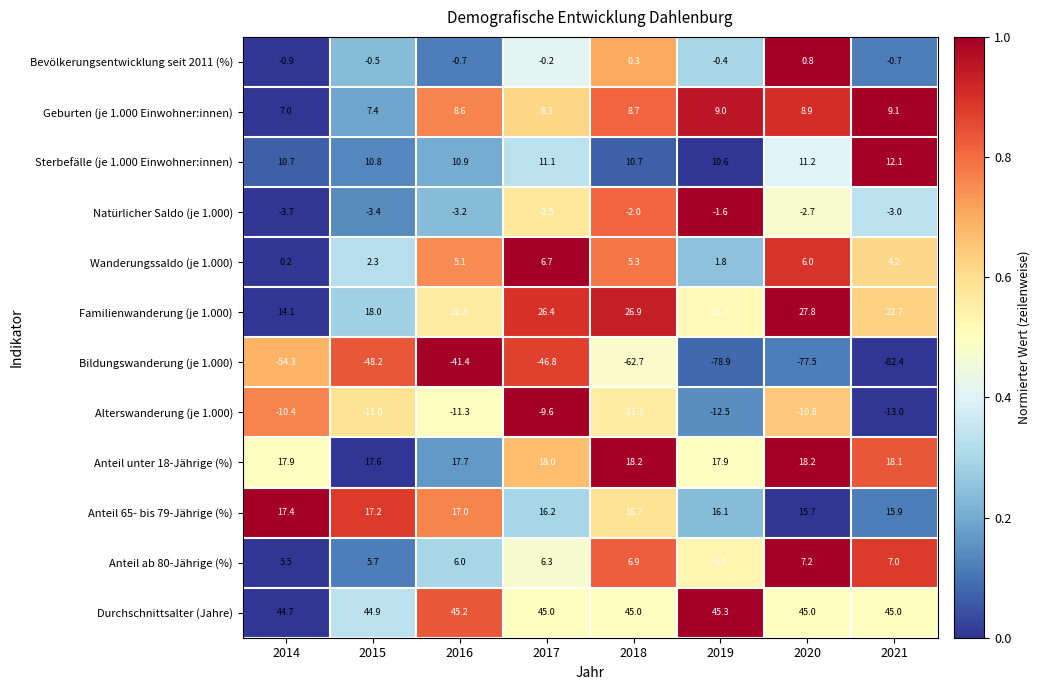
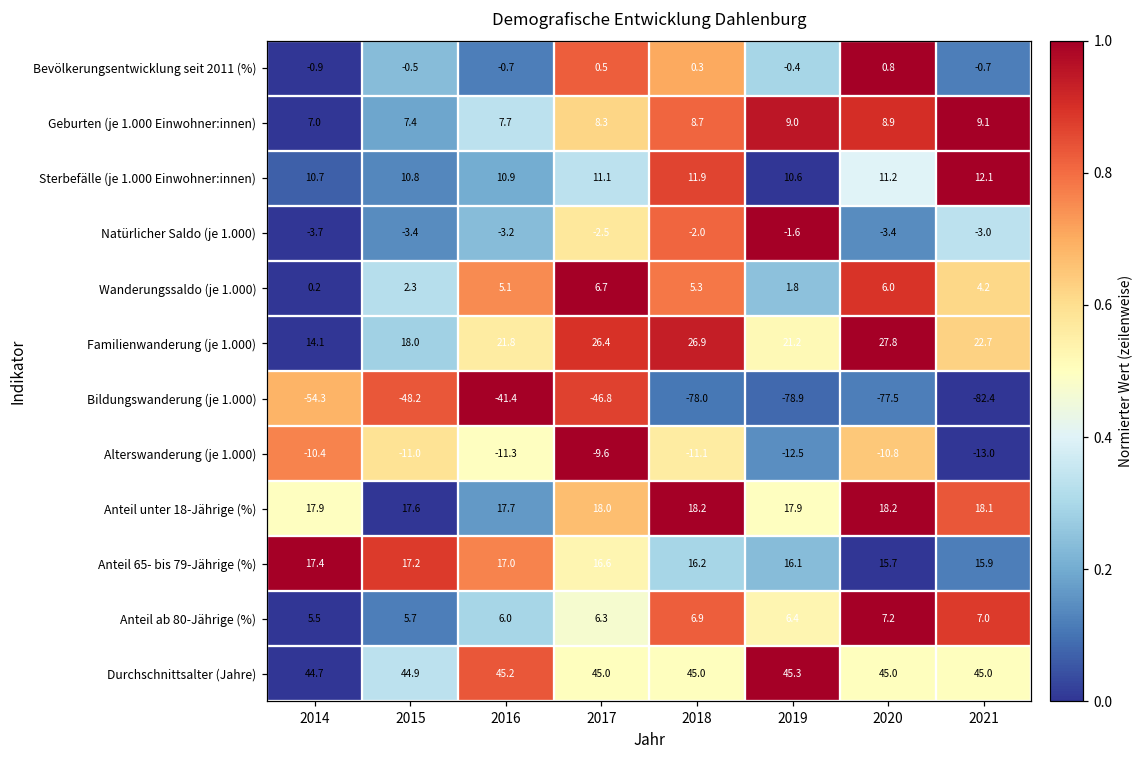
  {
    "Bevölkerungsentwicklung seit 2011 (%)": {
      "2014": -0.9,
      "2015": -0.5,
      "2016": -0.7,
-     "2017": -0.2,
+     "2017": 0.5,
      "2018": 0.3,
      "2019": -0.4,
      "2020": 0.8,
      "2021": -0.7
    },
    "Geburten (je 1.000 Einwohner:innen)": {
      "2014": 7.0,
      "2015": 7.4,
-     "2016": 8.6,
+     "2016": 7.7,
      "2017": 8.3,
      "2018": 8.7,
      "2019": 9.0,
      "2020": 8.9,
      "2021": 9.1
    },
    "Sterbefälle (je 1.000 Einwohner:innen)": {
      "2014": 10.7,
      "2015": 10.8,
      "2016": 10.9,
      "2017": 11.1,
-     "2018": 10.7,
+     "2018": 11.9,
      "2019": 10.6,
      "2020": 11.2,
      "2021": 12.1
    },
    "Natürlicher Saldo (je 1.000)": {
      "2014": -3.7,
      "2015": -3.4,
      "2016": -3.2,
      "2017": -2.5,
      "2018": -2.0,
      "2019": -1.6,
-     "2020": -2.7,
+     "2020": -3.4,
      "2021": -3.0
    },
    "Wanderungssaldo (je 1.000)": {
      "2014": 0.2,
      "2015": 2.3,
      "2016": 5.1,
      "2017": 6.7,
      "2018": 5.3,
      "2019": 1.8,
      "2020": 6.0,
      "2021": 4.2
    },
    "Familienwanderung (je 1.000)": {
      "2014": 14.1,
      "2015": 18.0,
      "2016": 21.8,
      "2017": 26.4,
      "2018": 26.9,
      "2019": 21.2,
      "2020": 27.8,
      "2021": 22.7
    },
    "Bildungswanderung (je 1.000)": {
      "2014": -54.3,
      "2015": -48.2,
      "2016": -41.4,
      "2017": -46.8,
-     "2018": -62.7,
+     "2018": -78.0,
      "2019": -78.9,
      "2020": -77.5,
      "2021": -82.4
    },
    "Alterswanderung (je 1.000)": {
      "2014": -10.4,
      "2015": -11.0,
      "2016": -11.3,
      "2017": -9.6,
      "2018": -11.1,
      "2019": -12.5,
      "2020": -10.8,
      "2021": -13.0
    },
    "Anteil unter 18-Jährige (%)": {
      "2014": 17.9,
      "2015": 17.6,
      "2016": 17.7,
      "2017": 18.0,
      "2018": 18.2,
      "2019": 17.9,
      "2020": 18.2,
      "2021": 18.1
    },
    "Anteil 65- bis 79-Jährige (%)": {
      "2014": 17.4,
      "2015": 17.2,
      "2016": 17.0,
-     "2017": 16.2,
-     "2018": 16.7,
+     "2017": 16.6,
+     "2018": 16.2,
      "2019": 16.1,
      "2020": 15.7,
      "2021": 15.9
    },
    "Anteil ab 80-Jährige (%)": {
      "2014": 5.5,
      "2015": 5.7,
      "2016": 6.0,
      "2017": 6.3,
      "2018": 6.9,
      "2019": 6.4,
      "2020": 7.2,
      "2021": 7.0
    },
    "Durchschnittsalter (Jahre)": {
      "2014": 44.7,
      "2015": 44.9,
      "2016": 45.2,
      "2017": 45.0,
      "2018": 45.0,
      "2019": 45.3,
      "2020": 45.0,
      "2021": 45.0
    }
  }
